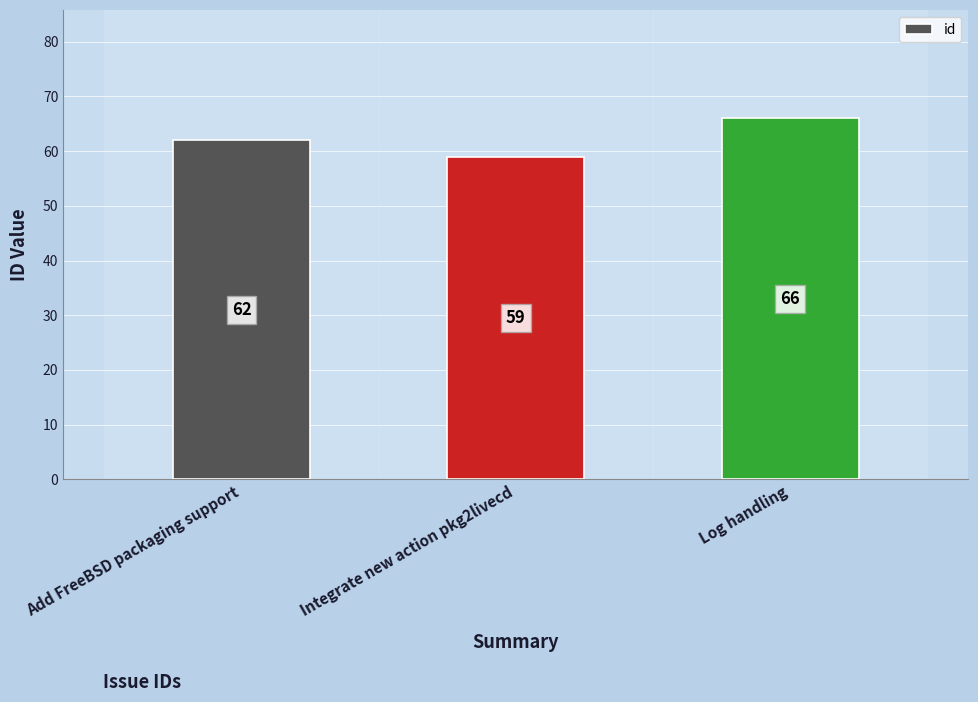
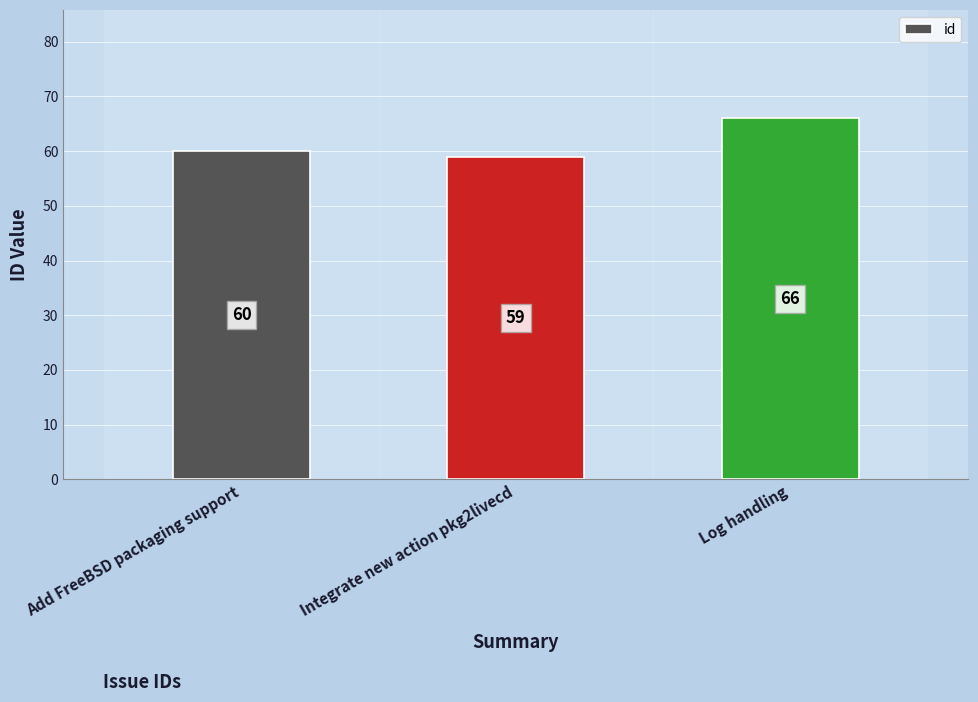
  {
-   "Add FreeBSD packaging support": 62
+   "Add FreeBSD packaging support": 60
  }
